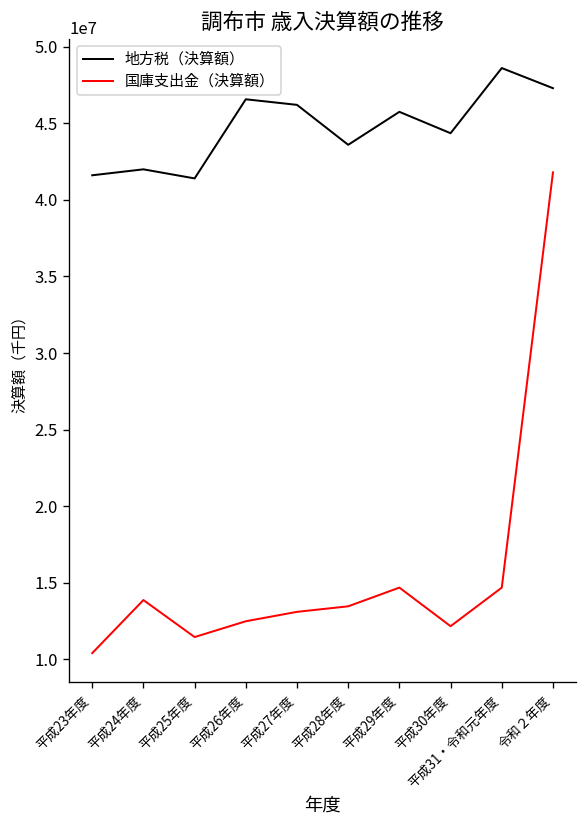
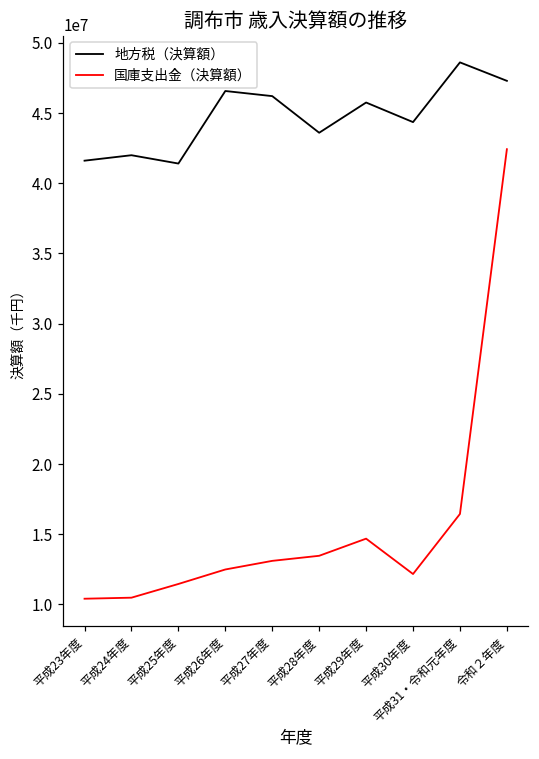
  {
    "地方税（決算額）": {
      "平成23年度": 41600000,
      "平成24年度": 42000000,
      "平成25年度": 41400000,
      "平成26年度": 46600000,
      "平成27年度": 46200000,
      "平成28年度": 43600000,
      "平成29年度": 45700000,
      "平成30年度": 44400000,
      "平成31・令和元年度": 48600000,
      "令和２年度": 47300000
    },
    "国庫支出金（決算額）": {
      "平成23年度": 10400000,
-     "平成24年度": 13900000,
+     "平成24年度": 10500000,
      "平成25年度": 11500000,
      "平成26年度": 12500000,
      "平成27年度": 13100000,
      "平成28年度": 13500000,
      "平成29年度": 14700000,
      "平成30年度": 12200000,
-     "平成31・令和元年度": 14700000,
-     "令和２年度": 41800000
+     "平成31・令和元年度": 16400000,
+     "令和２年度": 42400000
    }
  }
